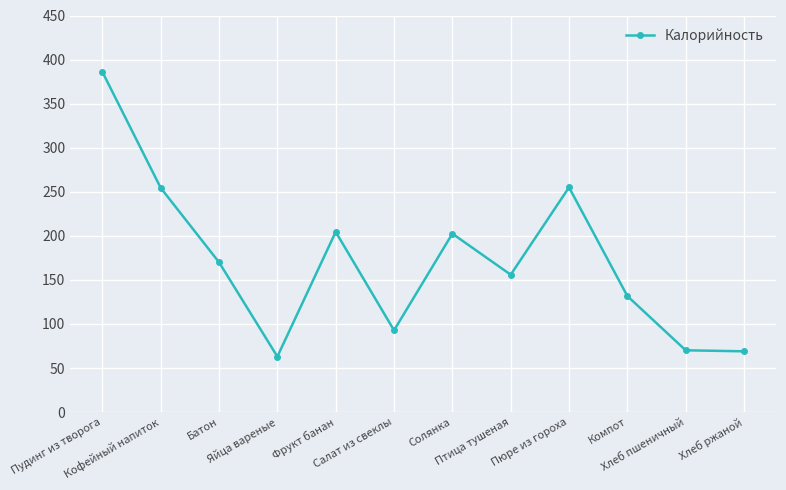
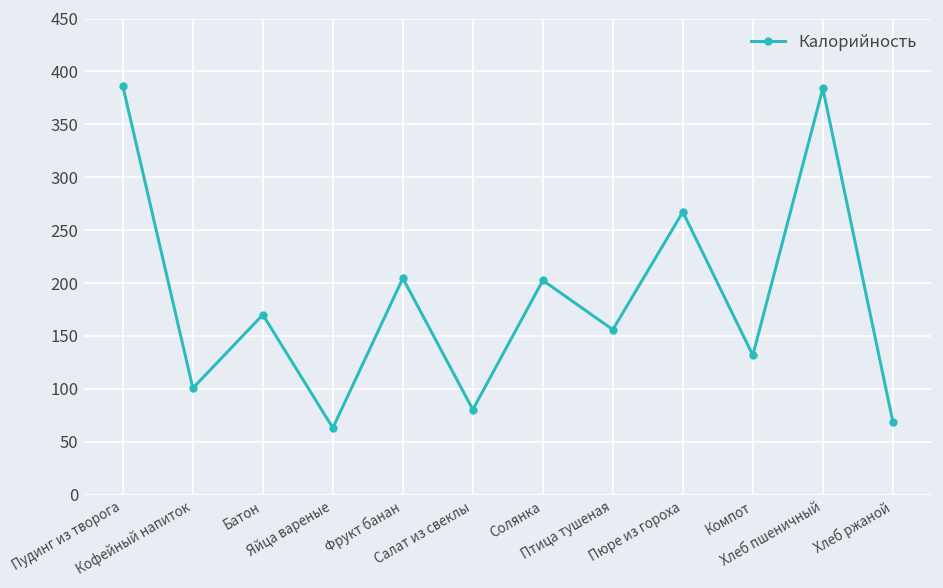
  {
    "Пудинг из творога": 390,
-   "Кофейный напиток": 250,
+   "Кофейный напиток": 100,
    "Батон": 170,
    "Яйца вареные": 60,
    "Фрукт банан": 200,
-   "Салат из свеклы": 90,
+   "Салат из свеклы": 80,
    "Солянка": 200,
    "Птица тушеная": 160,
-   "Пюре из гороха": 260,
+   "Пюре из гороха": 270,
    "Компот": 130,
-   "Хлеб пшеничный": 70,
+   "Хлеб пшеничный": 380,
    "Хлеб ржаной": 70
  }
